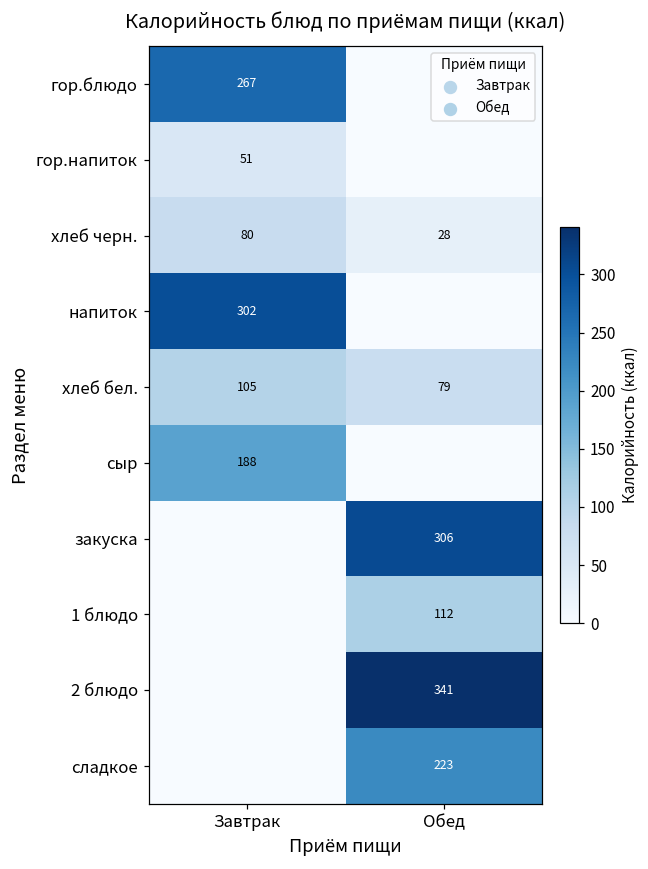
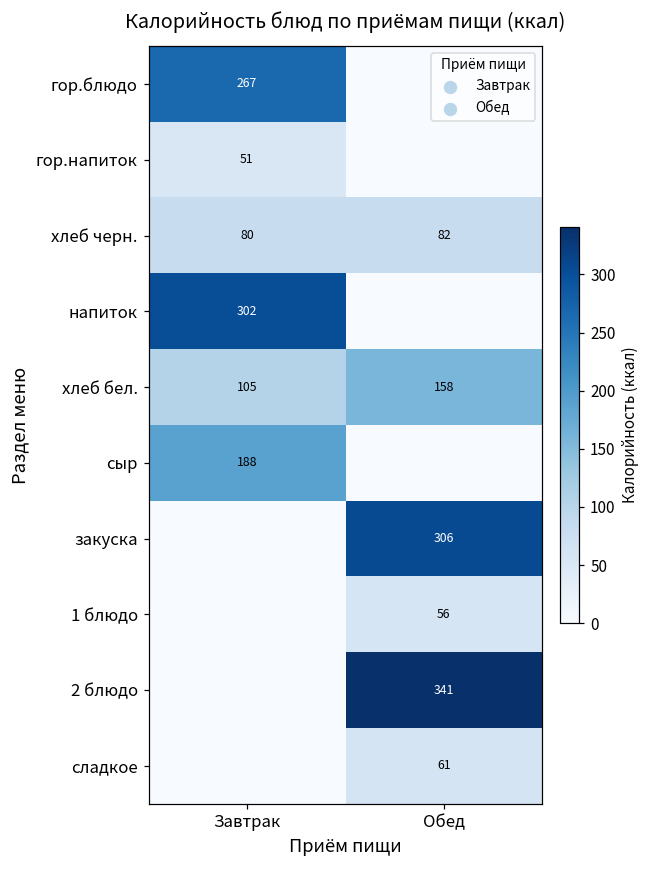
  {
    "гор.блюдо": {
      "Завтрак": 267
    },
    "гор.напиток": {
      "Завтрак": 51
    },
    "хлеб черн.": {
      "Завтрак": 80,
-     "Обед": 28
+     "Обед": 82
    },
    "напиток": {
      "Завтрак": 302
    },
    "хлеб бел.": {
      "Завтрак": 105,
-     "Обед": 79
+     "Обед": 158
    },
    "сыр": {
      "Завтрак": 188
    },
    "закуска": {
      "Обед": 306
    },
    "1 блюдо": {
-     "Обед": 112
+     "Обед": 56
    },
    "2 блюдо": {
      "Обед": 341
    },
    "сладкое": {
-     "Обед": 223
+     "Обед": 61
    }
  }
